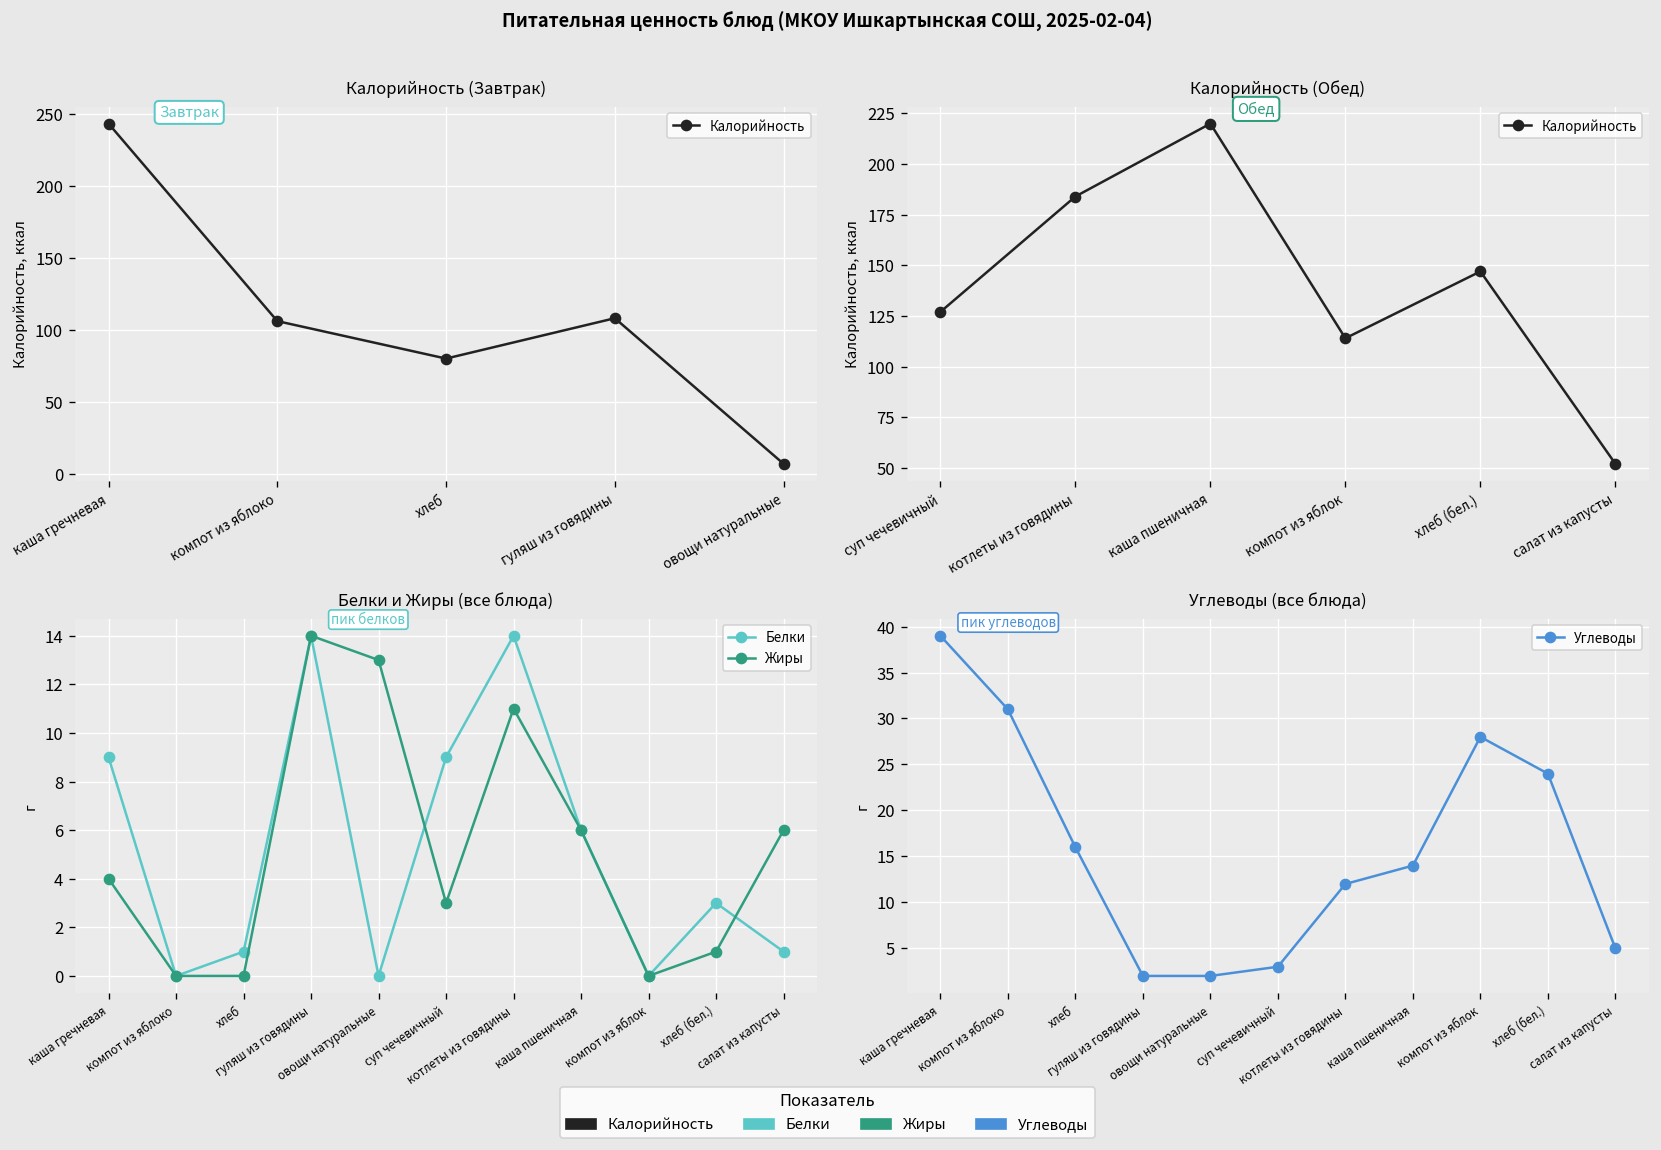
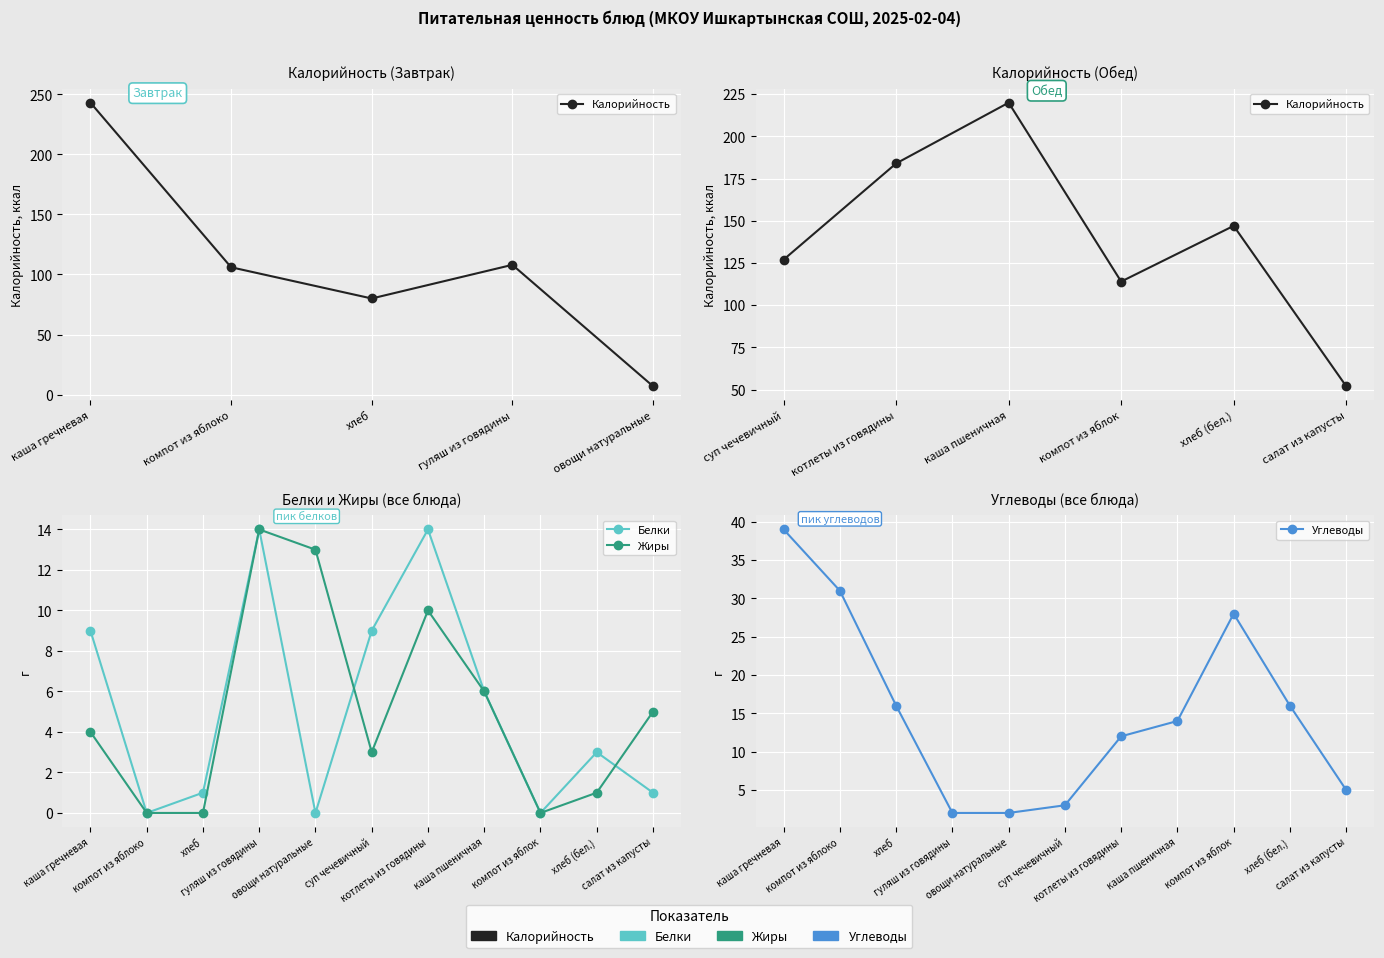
  {
    "Калорийность (Завтрак)": {
      "каша гречневая": 243,
      "компот из яблоко": 106,
      "хлеб": 80,
      "гуляш из говядины": 108,
      "овощи натуральные": 7
    },
    "Калорийность (Обед)": {
      "суп чечевичный": 127,
      "котлеты из говядины": 184,
      "каша пшеничная": 220,
      "компот из яблок": 114,
      "хлеб (бел.)": 147,
      "салат из капусты": 52
    },
    "Белки и Жиры (все блюда)": {
      "Белки": {
        "каша гречневая": 9,
        "хлеб": 1,
        "овощи натуральные": 0,
        "суп чечевичный": 9,
        "котлеты из говядины": 14,
        "хлеб (бел.)": 3,
        "салат из капусты": 1
      },
      "Жиры": {
        "каша гречневая": 4,
        "хлеб": 0,
        "овощи натуральные": 13,
        "суп чечевичный": 3,
-       "котлеты из говядины": 11,
+       "котлеты из говядины": 10,
        "хлеб (бел.)": 1,
-       "салат из капусты": 6
+       "салат из капусты": 5
      }
    },
    "Углеводы (все блюда)": {
      "каша гречневая": 39,
      "компот из яблоко": 31,
      "хлеб": 16,
      "гуляш из говядины": 2,
      "овощи натуральные": 2,
      "суп чечевичный": 3,
      "котлеты из говядины": 12,
      "каша пшеничная": 14,
      "компот из яблок": 28,
-     "хлеб (бел.)": 24,
+     "хлеб (бел.)": 16,
      "салат из капусты": 5
    }
  }
